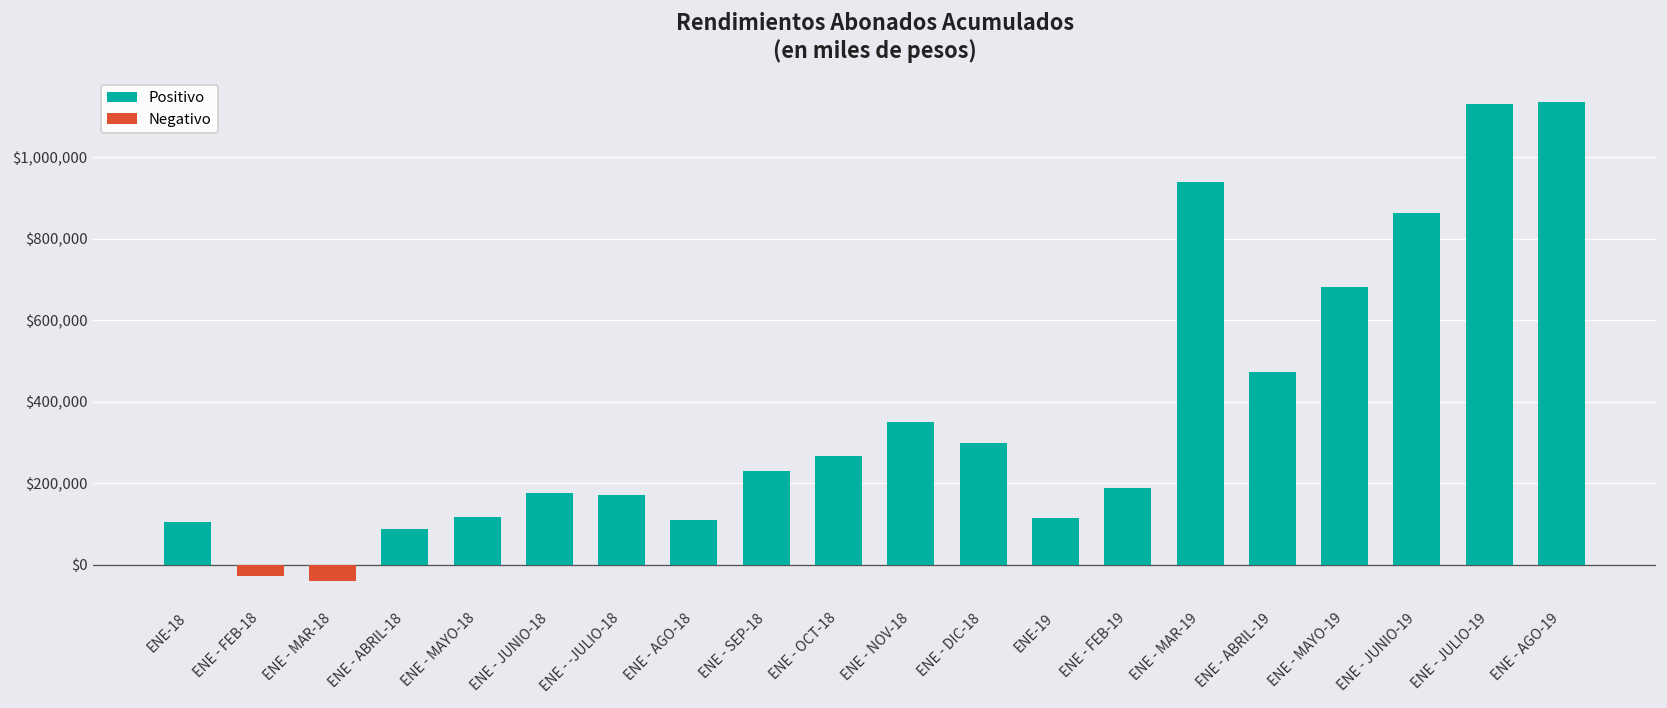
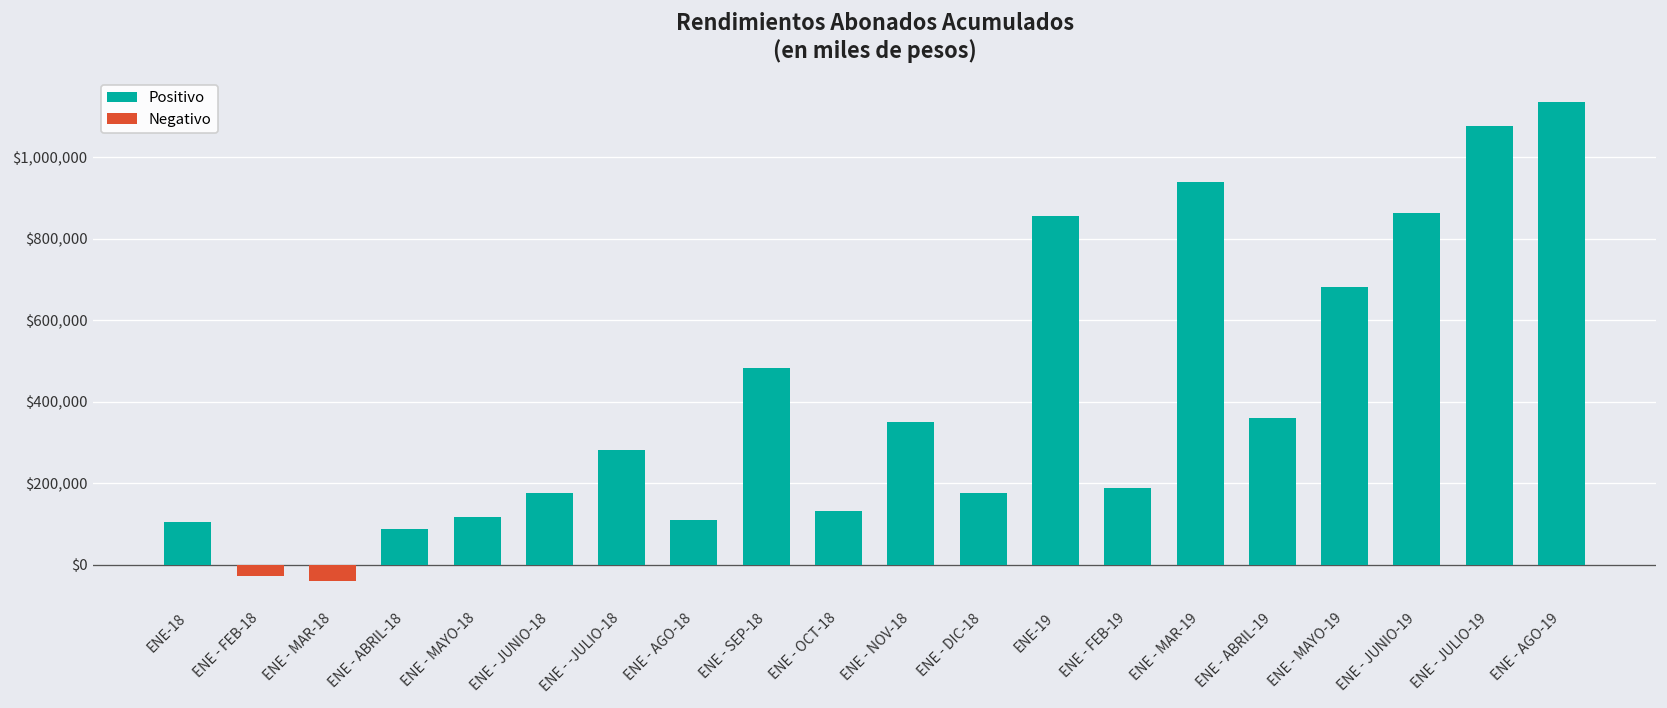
  {
    "ENE-18": "$110,000",
    "ENE - FEB-18": "$-30,000",
    "ENE - MAR-18": "$-40,000",
    "ENE - ABRIL-18": "$90,000",
    "ENE - MAYO-18": "$120,000",
    "ENE - JUNIO-18": "$180,000",
-   "ENE - -JULIO-18": "$170,000",
+   "ENE - -JULIO-18": "$280,000",
    "ENE - AGO-18": "$110,000",
-   "ENE - SEP-18": "$230,000",
-   "ENE - OCT-18": "$270,000",
+   "ENE - SEP-18": "$480,000",
+   "ENE - OCT-18": "$130,000",
    "ENE - NOV-18": "$350,000",
-   "ENE - DIC-18": "$300,000",
-   "ENE-19": "$110,000",
+   "ENE - DIC-18": "$180,000",
+   "ENE-19": "$860,000",
    "ENE - FEB-19": "$190,000",
    "ENE - MAR-19": "$940,000",
-   "ENE - ABRIL-19": "$470,000",
+   "ENE - ABRIL-19": "$360,000",
    "ENE - MAYO-19": "$680,000",
    "ENE - JUNIO-19": "$860,000",
-   "ENE - JULIO-19": "$1,130,000",
+   "ENE - JULIO-19": "$1,080,000",
    "ENE - AGO-19": "$1,140,000"
  }
